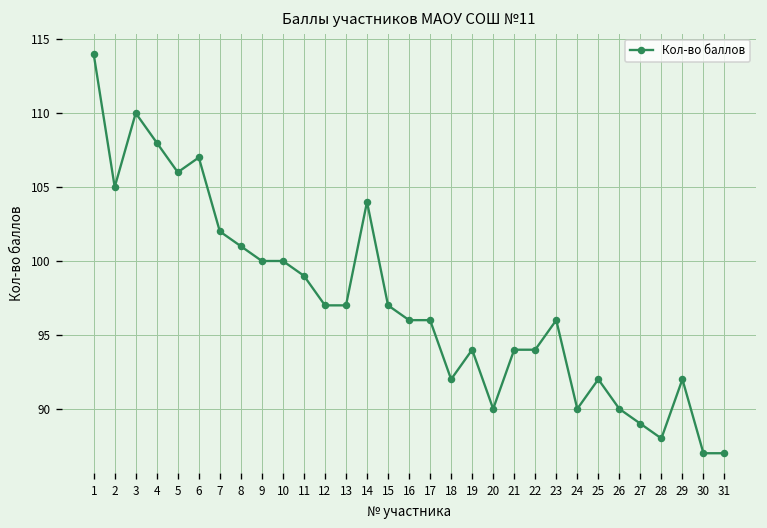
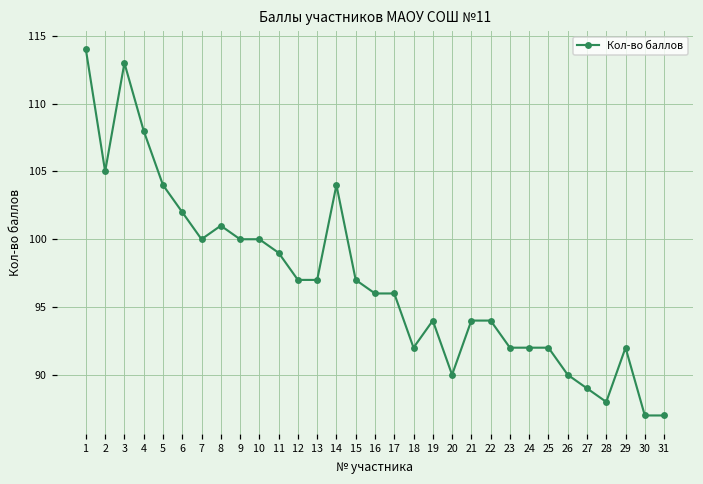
  {
    "1": 114,
    "2": 105,
-   "3": 110,
+   "3": 113,
    "4": 108,
-   "5": 106,
-   "6": 107,
-   "7": 102,
+   "5": 104,
+   "6": 102,
+   "7": 100,
    "8": 101,
    "9": 100,
    "10": 100,
    "11": 99,
    "12": 97,
    "13": 97,
    "14": 104,
    "15": 97,
    "16": 96,
    "17": 96,
    "18": 92,
    "19": 94,
    "20": 90,
    "21": 94,
    "22": 94,
-   "23": 96,
-   "24": 90,
+   "23": 92,
+   "24": 92,
    "25": 92,
    "26": 90,
    "27": 89,
    "28": 88,
    "29": 92,
    "30": 87,
    "31": 87
  }
